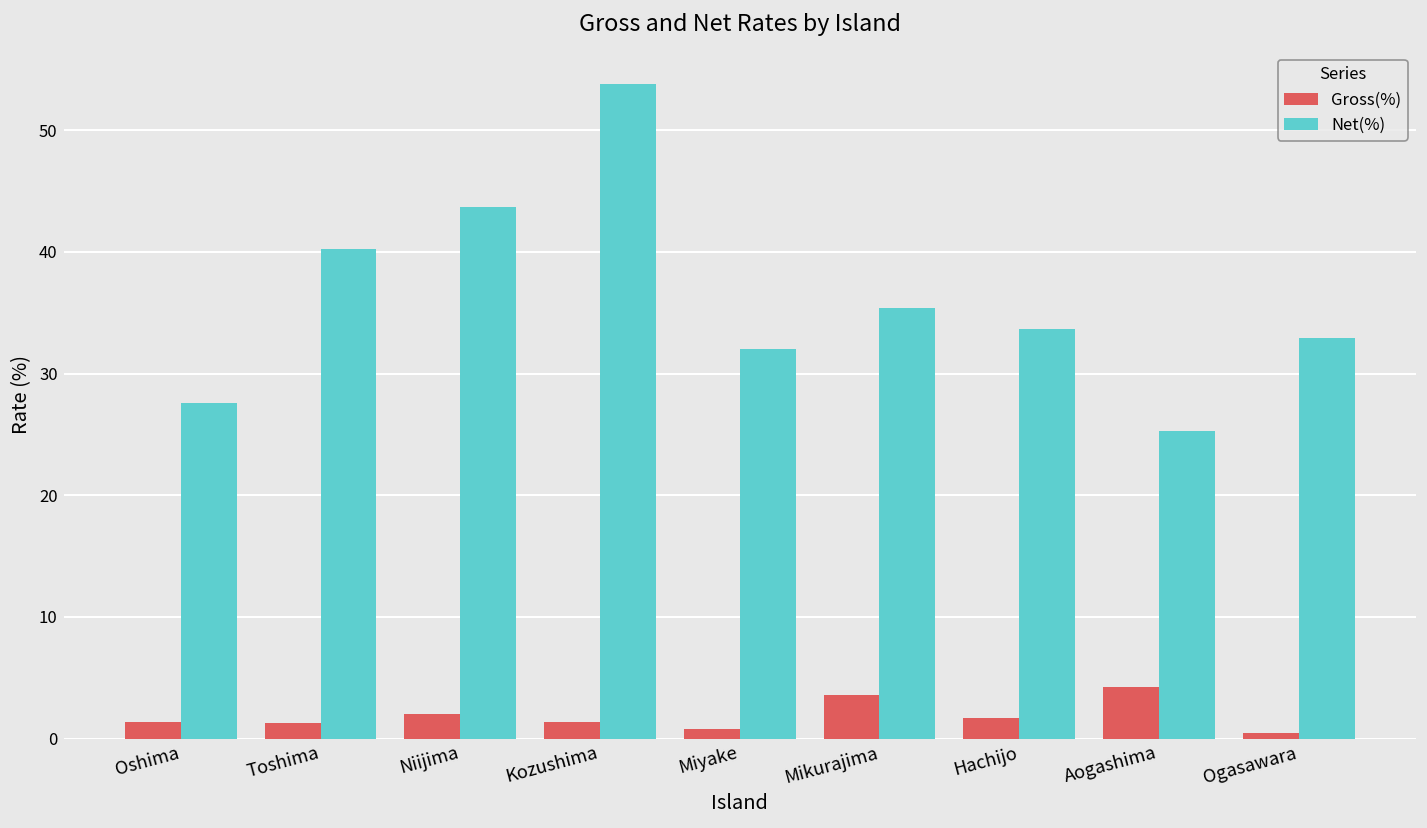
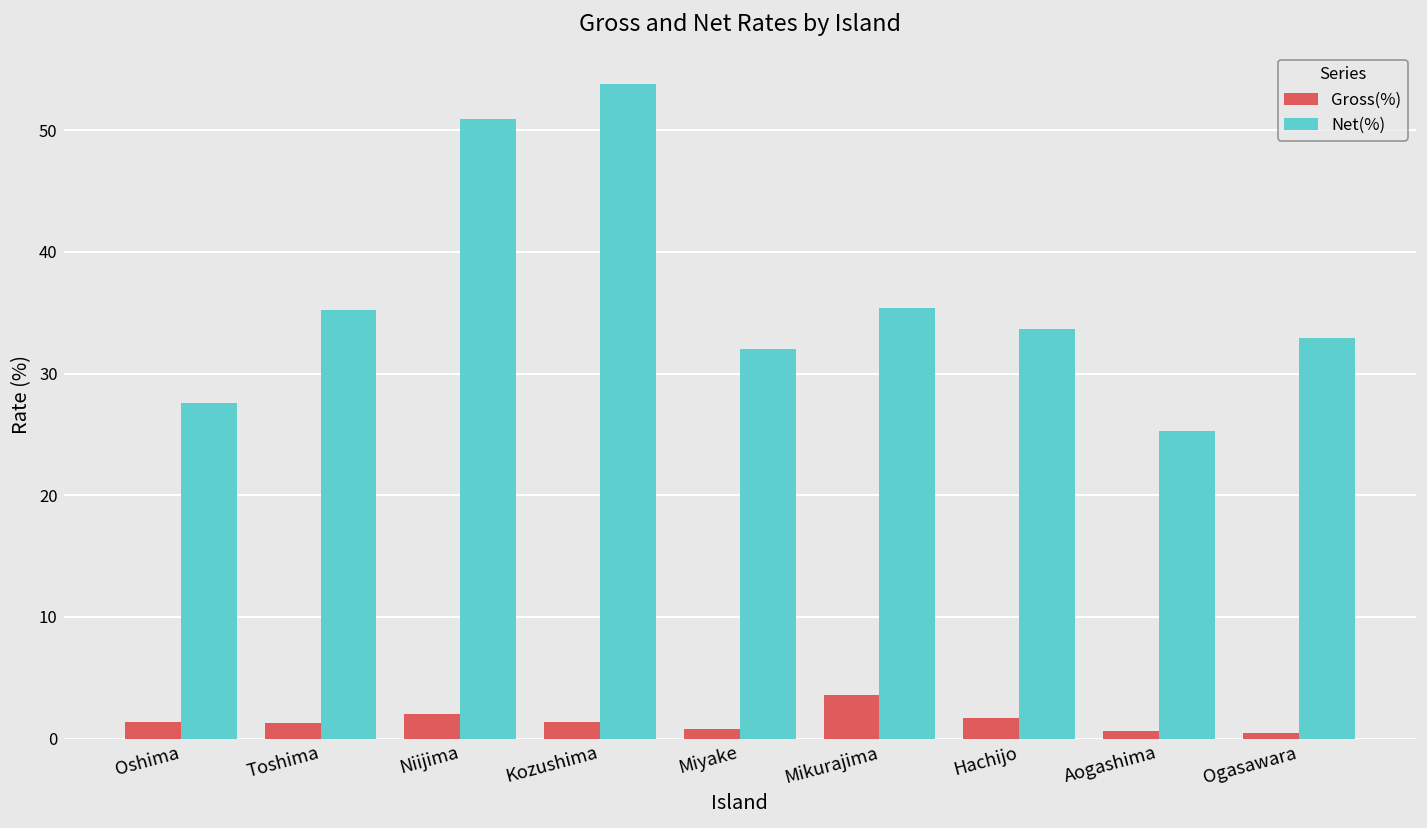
  {
    "Gross(%)": {
      "Oshima": 1.4,
      "Toshima": 1.3,
      "Niijima": 2.0,
      "Kozushima": 1.4,
      "Miyake": 0.8,
      "Mikurajima": 3.6,
      "Hachijo": 1.7,
-     "Aogashima": 4.2,
+     "Aogashima": 0.6,
      "Ogasawara": 0.5
    },
    "Net(%)": {
      "Oshima": 27.6,
-     "Toshima": 40.2,
-     "Niijima": 43.7,
+     "Toshima": 35.2,
+     "Niijima": 50.9,
      "Kozushima": 53.8,
      "Miyake": 32.0,
      "Mikurajima": 35.4,
      "Hachijo": 33.7,
      "Aogashima": 25.3,
      "Ogasawara": 32.9
    }
  }
